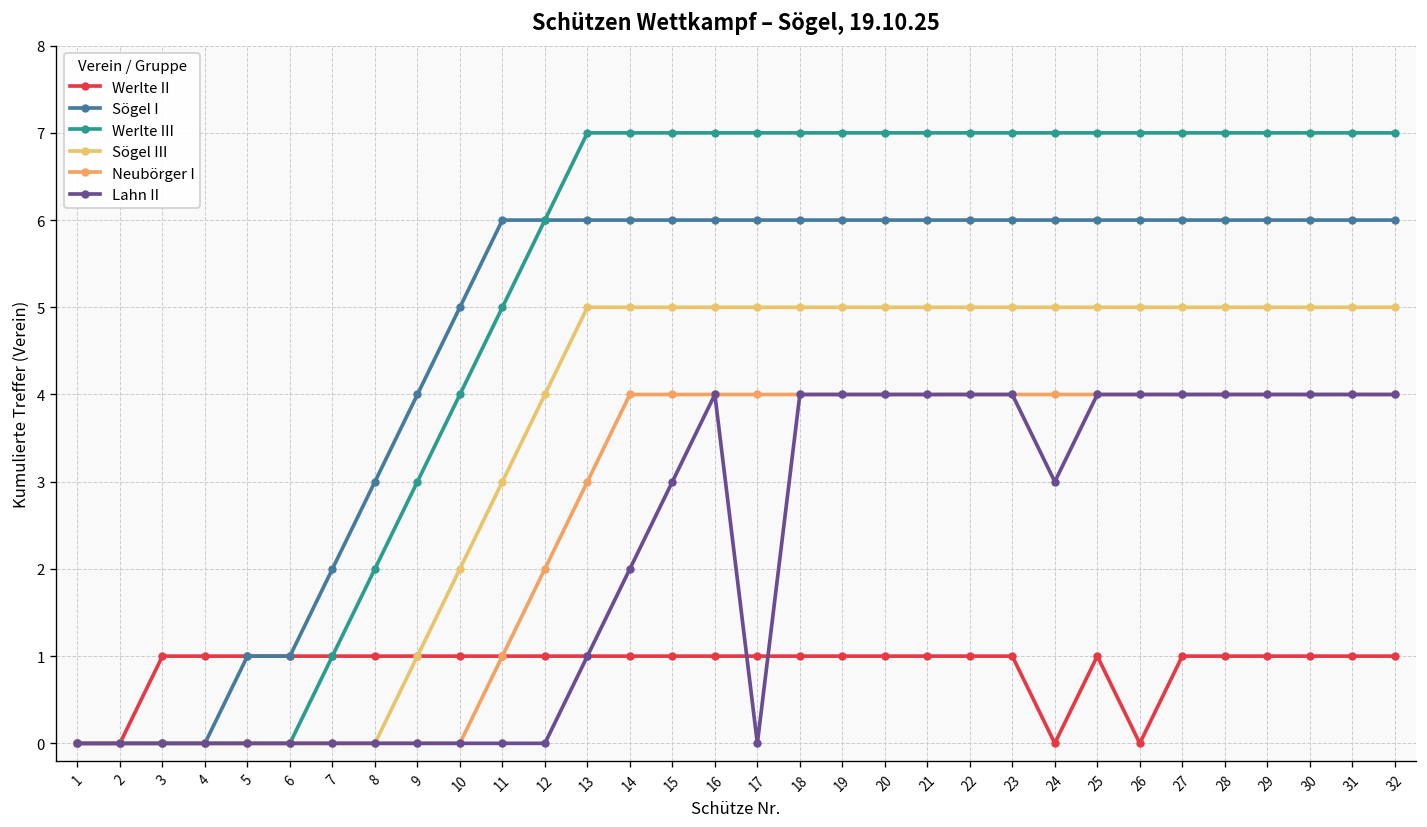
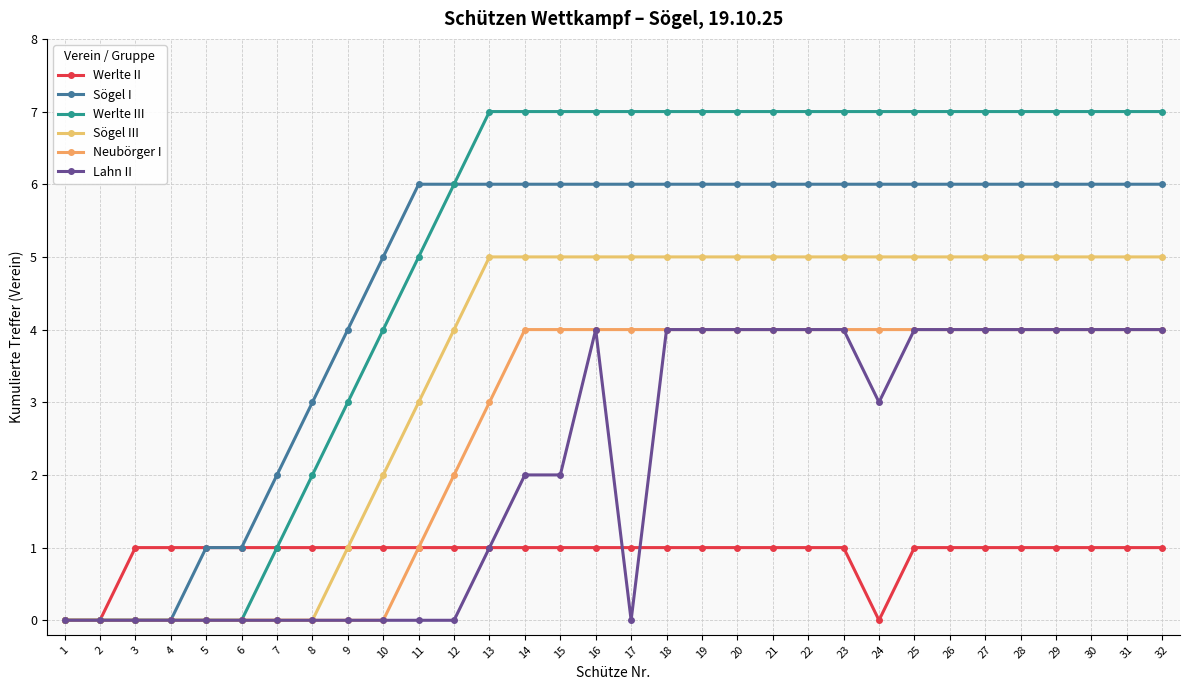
  {
    "Werlte II": {
      "3": 1,
      "4": 1,
      "8": 1,
      "10": 1,
      "12": 1,
      "14": 1,
      "15": 1,
      "16": 1,
      "17": 1,
      "18": 1,
      "19": 1,
      "20": 1,
      "21": 1,
      "22": 1,
      "23": 1,
      "24": 0,
      "25": 1,
-     "26": 0,
+     "26": 1,
      "27": 1,
      "28": 1,
      "29": 1,
      "30": 1,
      "31": 1,
      "32": 1
    },
    "Lahn II": {
      "11": 0,
      "12": 0,
      "14": 2,
-     "15": 3,
+     "15": 2,
      "17": 0,
      "24": 3
    }
  }
